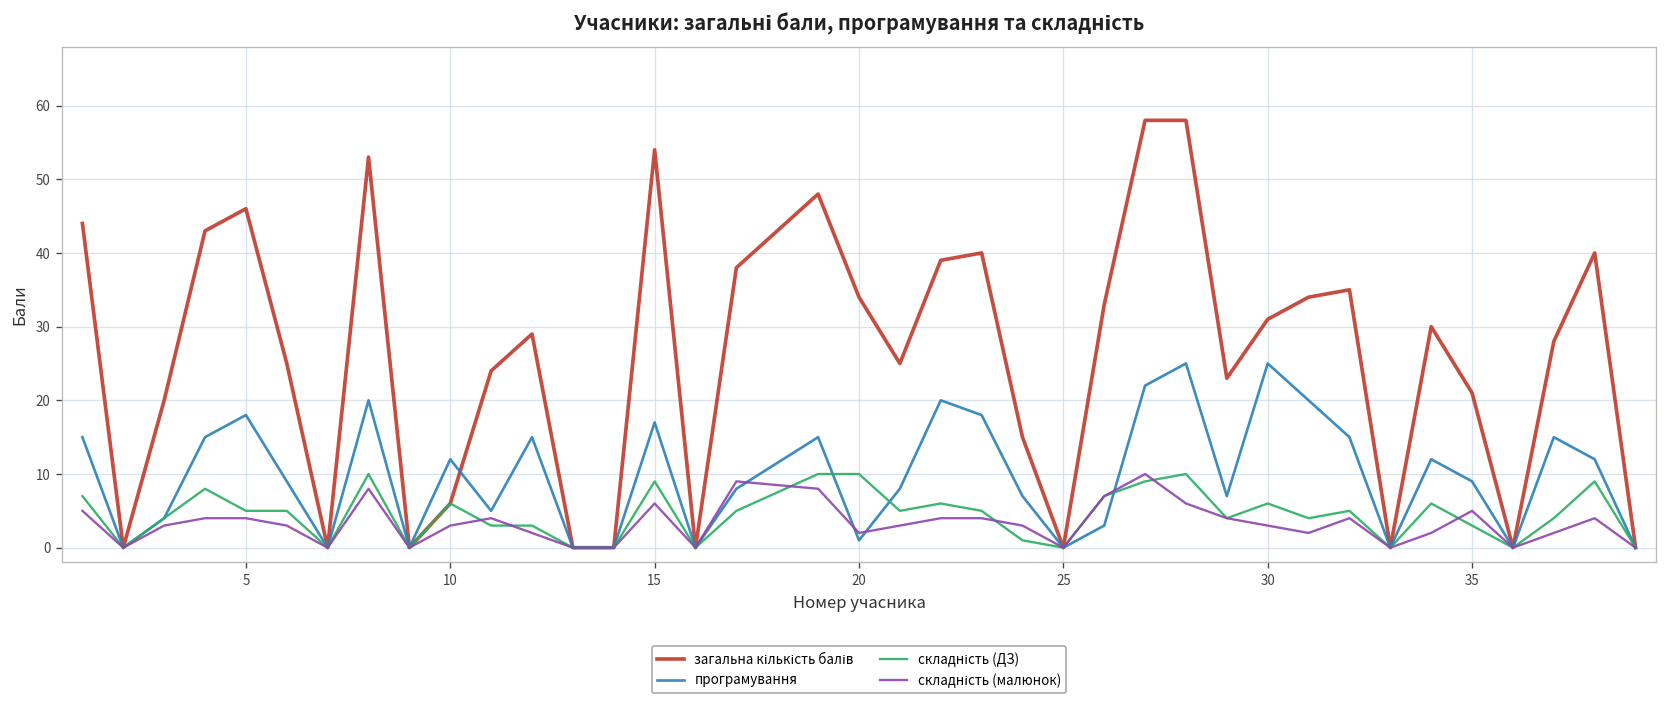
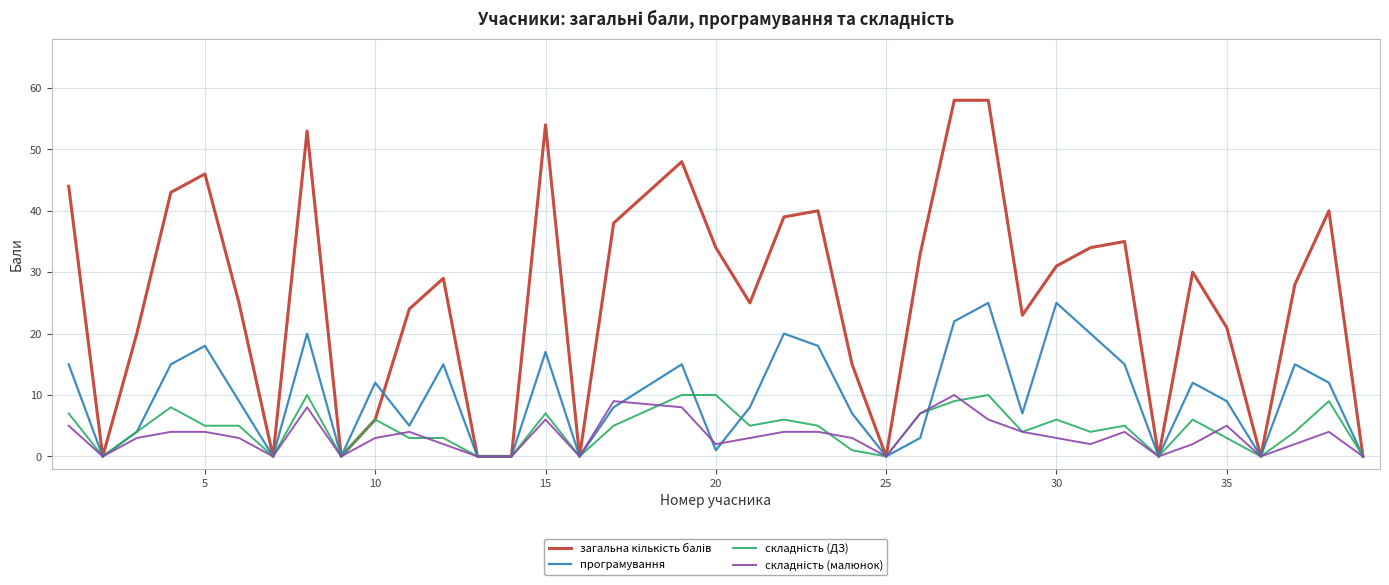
  {
    "загальна кількість балів": {
      "5": 46,
      "15": 54,
      "20": 34,
      "30": 31,
      "35": 21
    },
    "програмування": {
      "5": 18,
      "10": 12,
      "15": 17,
      "20": 1,
      "30": 25,
      "35": 9
    },
    "складність (ДЗ)": {
      "5": 5,
-     "15": 9,
+     "15": 7,
      "20": 10,
      "30": 6,
      "35": 3
    },
    "складність (малюнок)": {
      "5": 4,
      "10": 3,
      "15": 6,
      "20": 2,
      "30": 3,
      "35": 5
    }
  }
